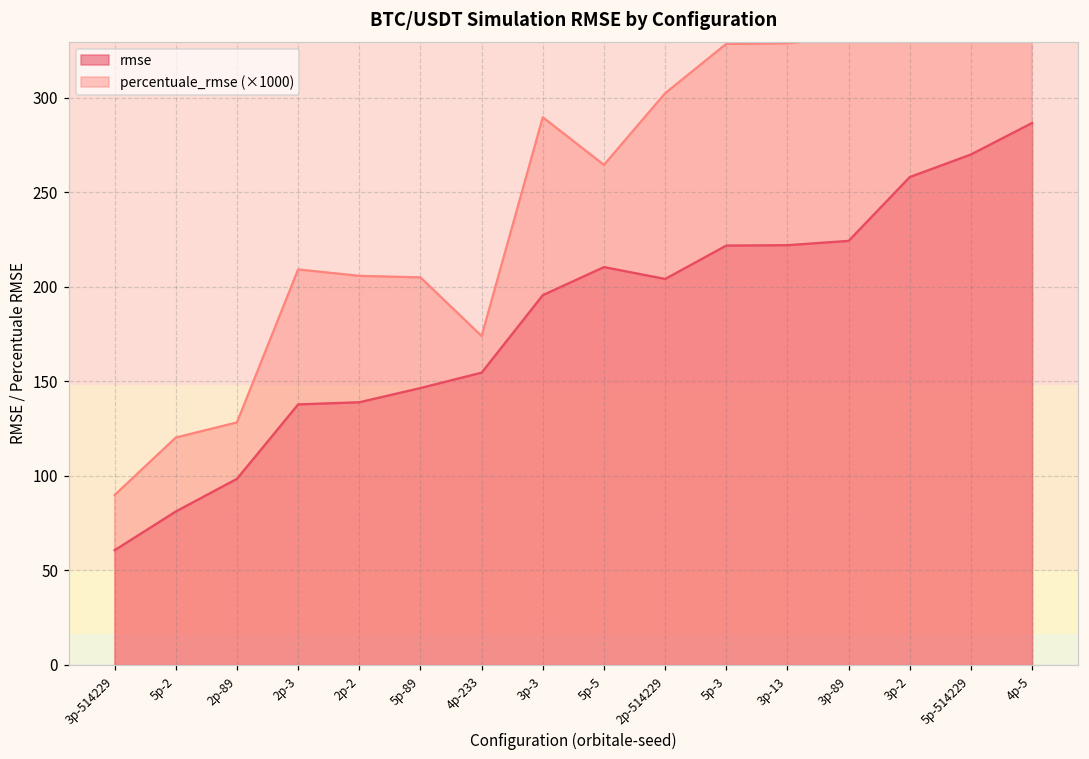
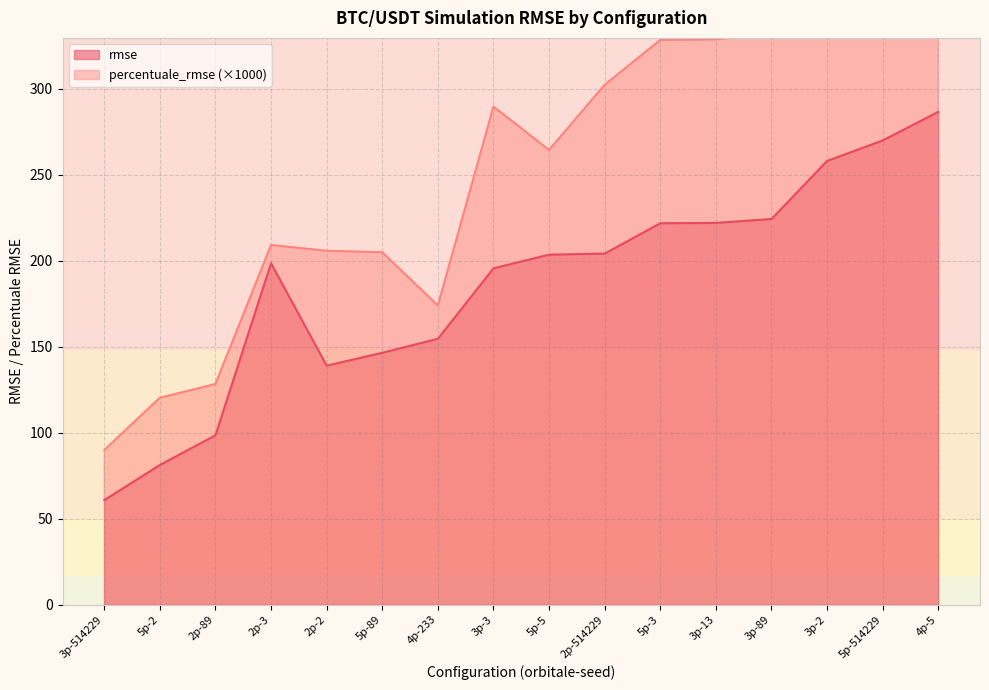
  {
    "rmse": {
      "3p-514229": 61,
      "5p-2": 81,
      "2p-89": 98,
-     "2p-3": 138,
+     "2p-3": 199,
      "2p-2": 139,
      "5p-89": 146,
      "4p-233": 155,
      "3p-3": 196,
-     "5p-5": 210,
+     "5p-5": 204,
      "2p-514229": 204,
      "5p-3": 222,
      "3p-13": 222,
      "3p-89": 224,
      "3p-2": 258,
      "5p-514229": 270,
      "4p-5": 287
    },
    "percentuale_rmse (×1000)": {
      "3p-514229": 90,
      "5p-2": 120,
      "2p-89": 128,
      "2p-3": 209,
      "2p-2": 206,
      "5p-89": 205,
      "4p-233": 174,
      "3p-3": 290,
      "5p-5": 265,
      "2p-514229": 302,
      "5p-3": 329,
      "3p-13": 329
    }
  }
